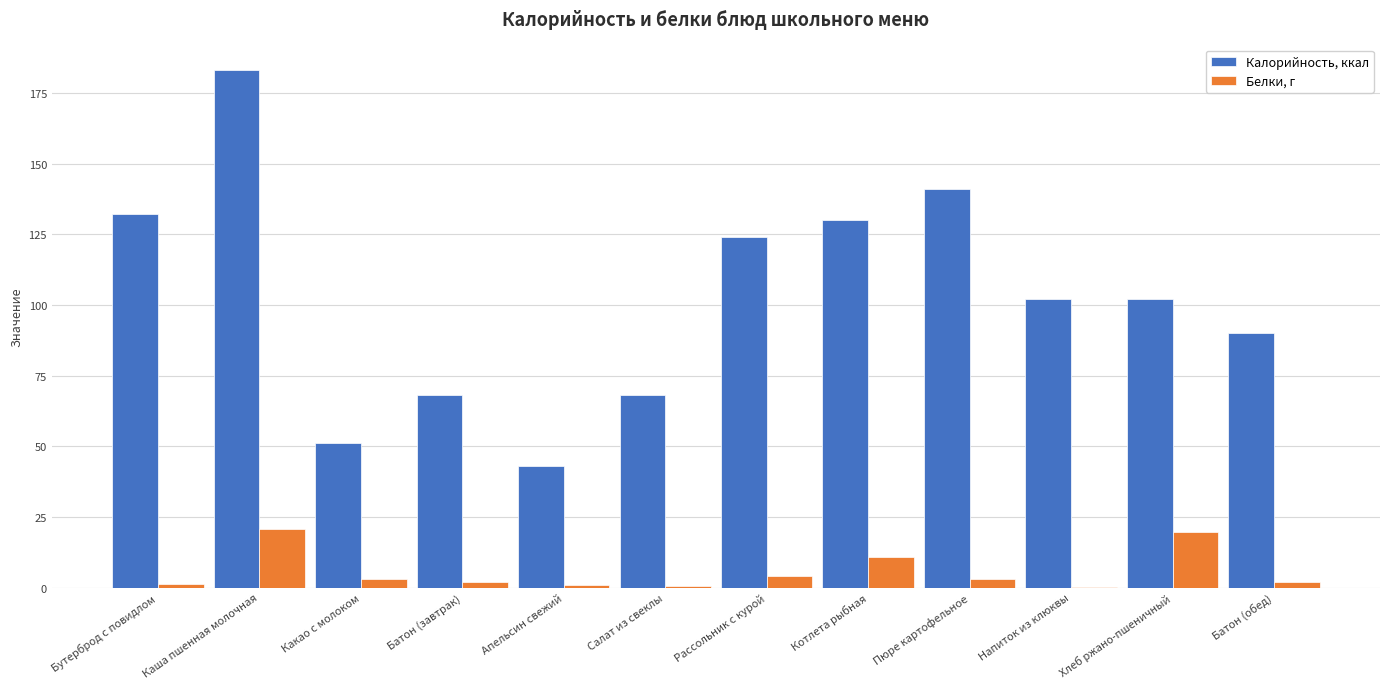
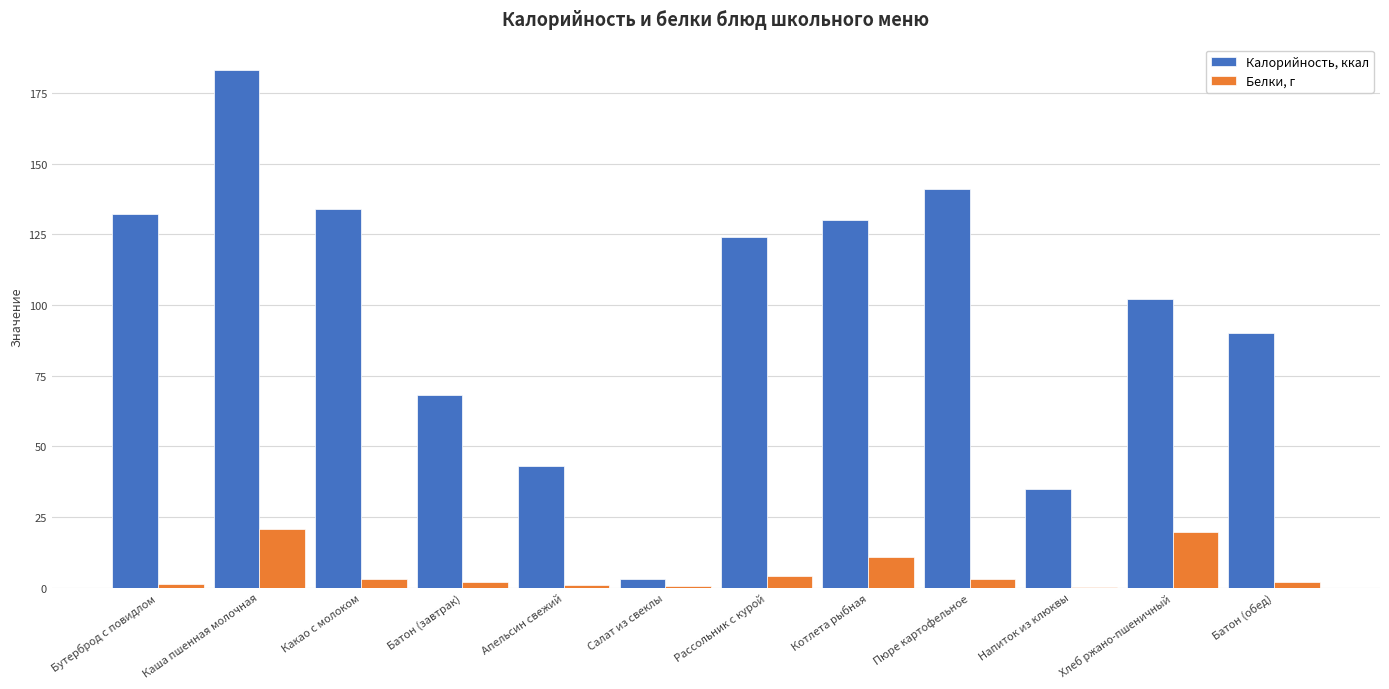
  {
    "Калорийность, ккал": {
      "Бутерброд с повидлом": 132,
      "Каша пшенная молочная": 183,
-     "Какао с молоком": 51,
+     "Какао с молоком": 134,
      "Батон (завтрак)": 68,
      "Апельсин свежий": 43,
-     "Салат из свеклы": 68,
+     "Салат из свеклы": 3,
      "Рассольник с курой": 124,
      "Котлета рыбная": 130,
      "Пюре картофельное": 141,
-     "Напиток из клюквы": 102,
+     "Напиток из клюквы": 35,
      "Хлеб ржано-пшеничный": 102,
      "Батон (обед)": 90
    },
    "Белки, г": {
      "Бутерброд с повидлом": 1,
      "Каша пшенная молочная": 21,
      "Какао с молоком": 3,
      "Батон (завтрак)": 2,
      "Апельсин свежий": 1,
      "Рассольник с курой": 4,
      "Котлета рыбная": 11,
      "Пюре картофельное": 3,
      "Хлеб ржано-пшеничный": 20,
      "Батон (обед)": 2
    }
  }
